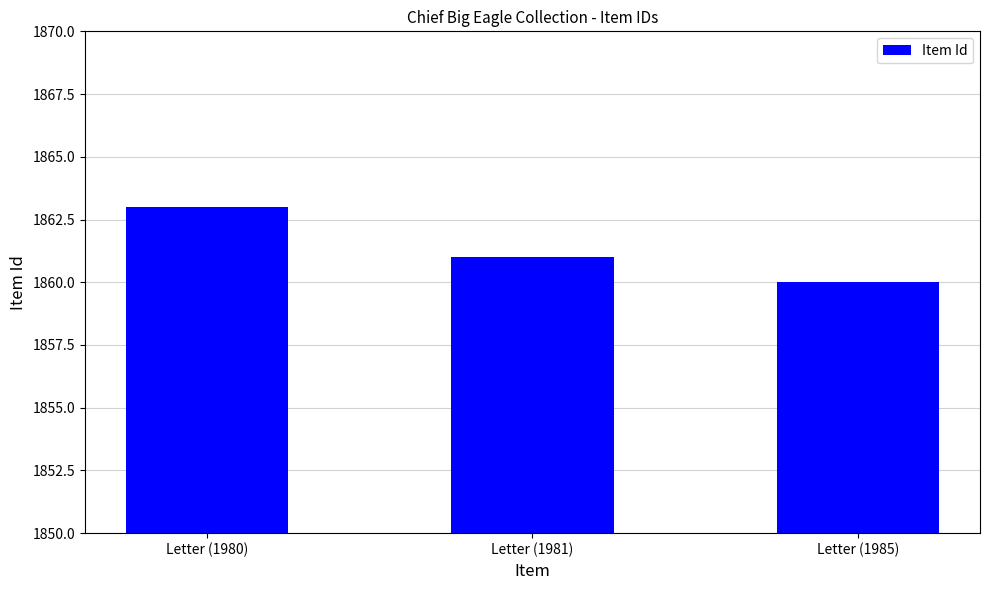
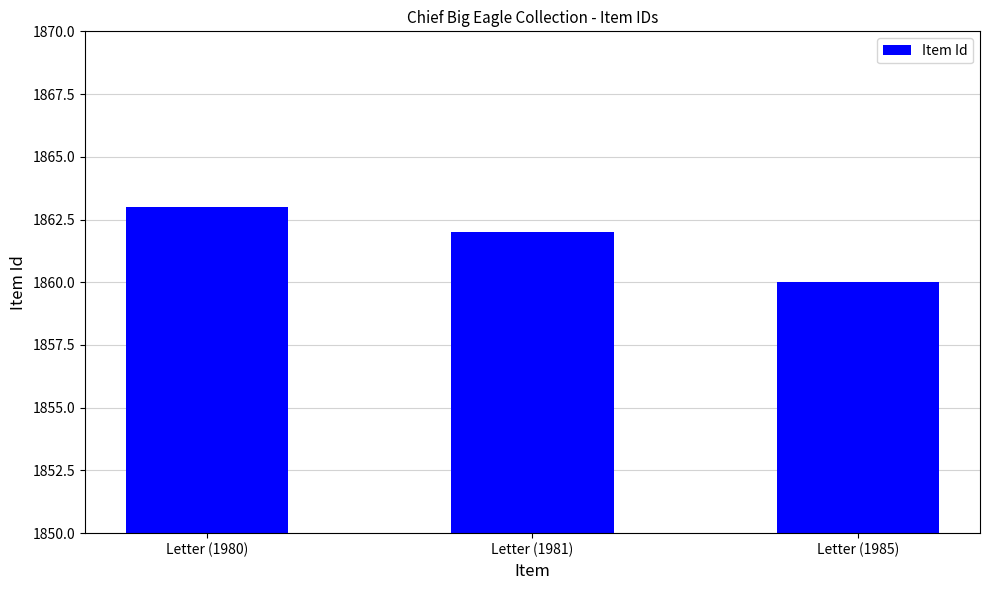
  {
    "Letter (1980)": 1863,
-   "Letter (1981)": 1861,
+   "Letter (1981)": 1862,
    "Letter (1985)": 1860
  }
